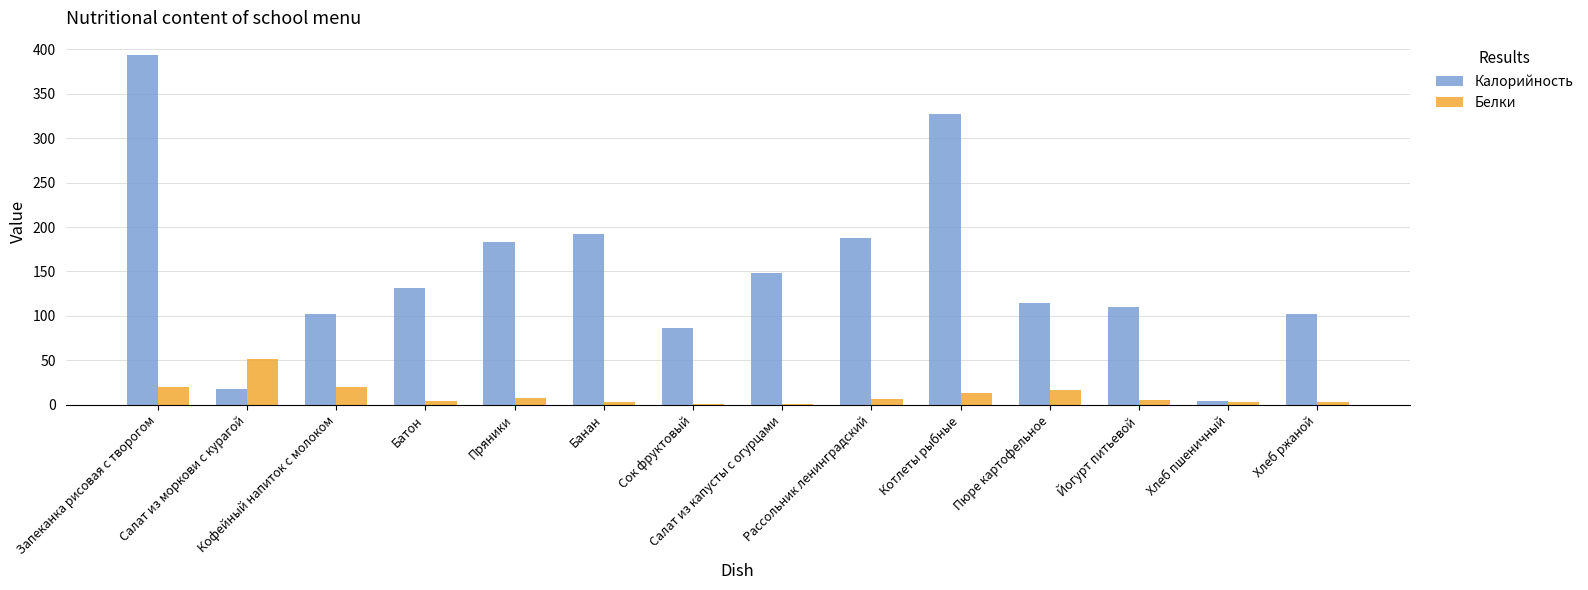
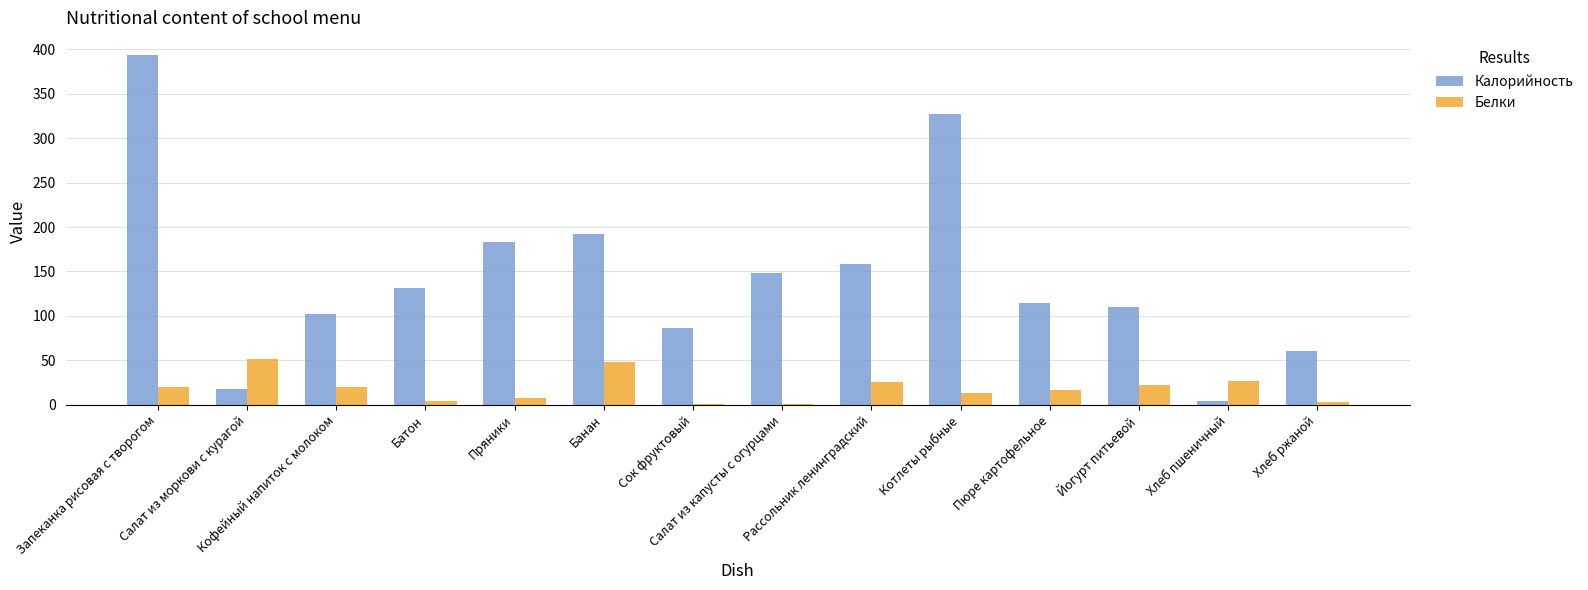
  {
    "Калорийность": {
      "Запеканка рисовая с творогом": 390,
      "Салат из моркови с курагой": 20,
      "Кофейный напиток с молоком": 100,
      "Батон": 130,
      "Пряники": 180,
      "Банан": 190,
      "Сок фруктовый": 90,
      "Салат из капусты с огурцами": 150,
-     "Рассольник ленинградский": 190,
+     "Рассольник ленинградский": 160,
      "Котлеты рыбные": 330,
      "Пюре картофельное": 120,
      "Йогурт питьевой": 110,
      "Хлеб пшеничный": 0,
-     "Хлеб ржаной": 100
+     "Хлеб ржаной": 60
    },
    "Белки": {
      "Запеканка рисовая с творогом": 20,
      "Салат из моркови с курагой": 50,
      "Кофейный напиток с молоком": 20,
      "Батон": 0,
      "Пряники": 10,
-     "Банан": 0,
-     "Рассольник ленинградский": 10,
+     "Банан": 50,
+     "Рассольник ленинградский": 30,
      "Котлеты рыбные": 10,
      "Пюре картофельное": 20,
-     "Йогурт питьевой": 10,
-     "Хлеб пшеничный": 0,
+     "Йогурт питьевой": 20,
+     "Хлеб пшеничный": 30,
      "Хлеб ржаной": 0
    }
  }
